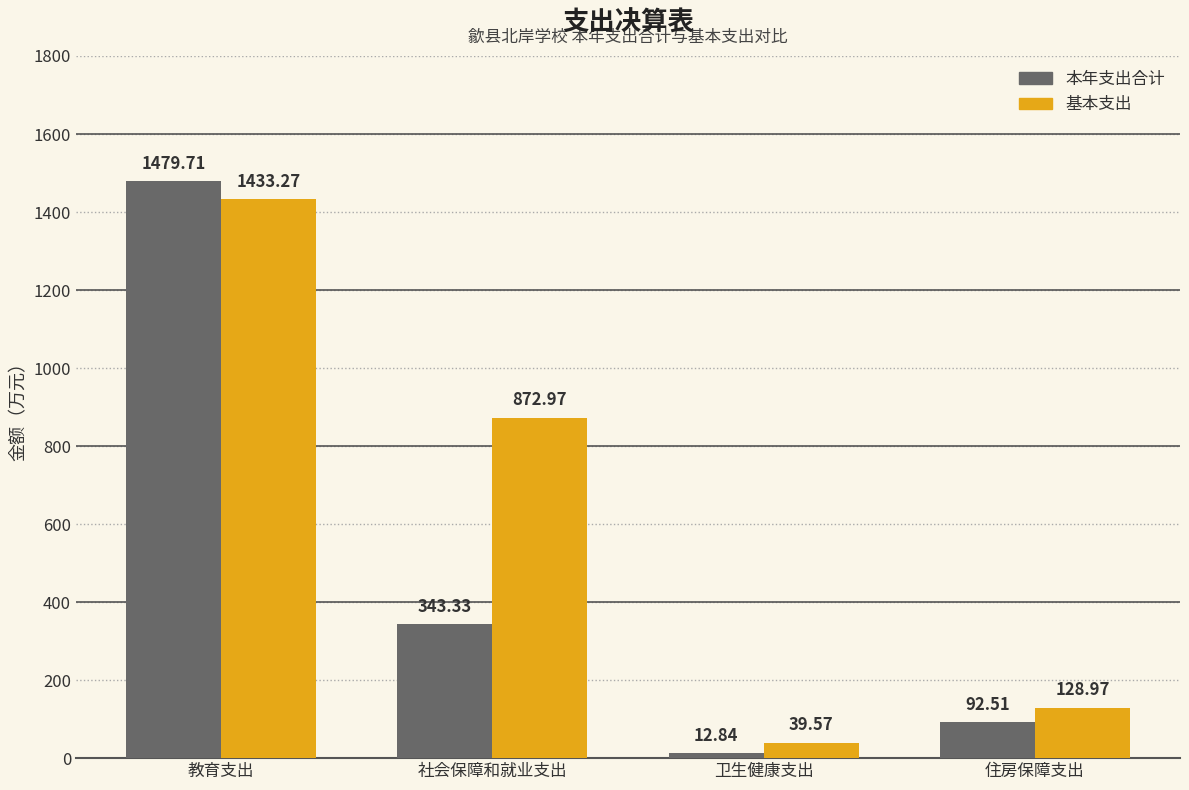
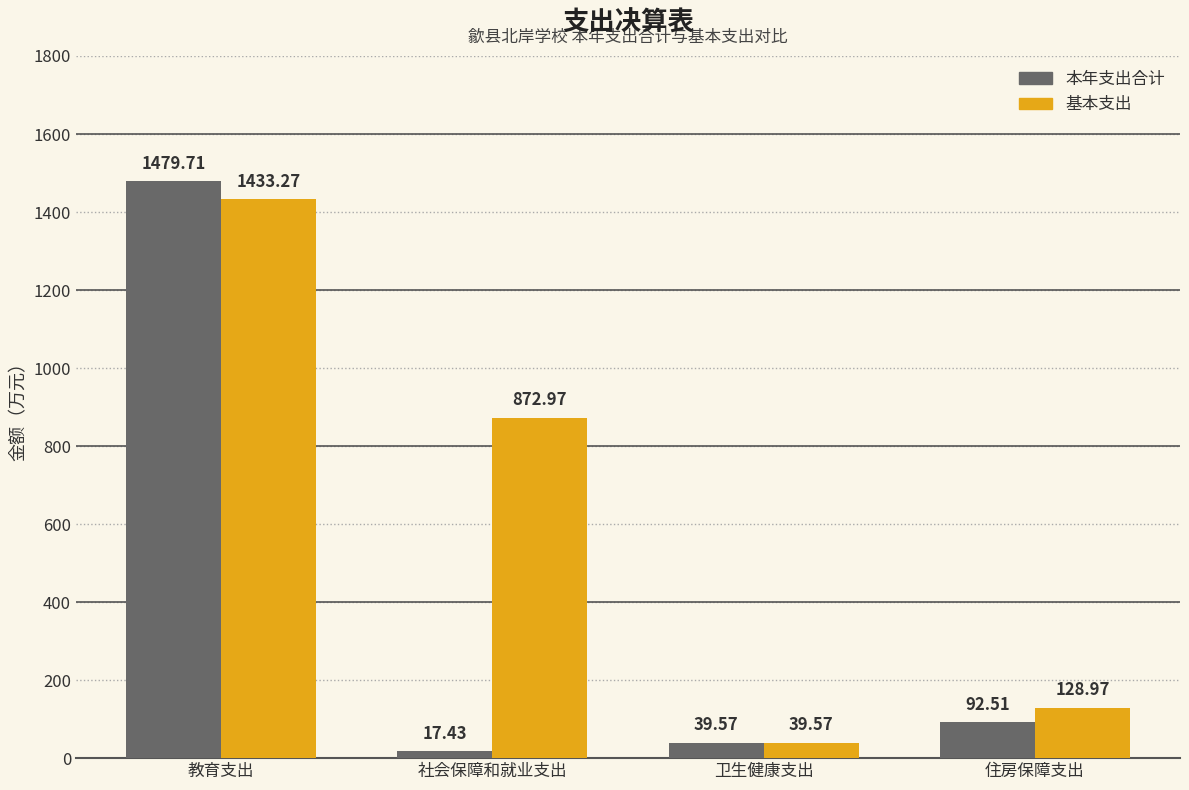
  {
    "本年支出合计": {
      "教育支出": 1479.71,
-     "社会保障和就业支出": 343.33,
-     "卫生健康支出": 12.84,
+     "社会保障和就业支出": 17.43,
+     "卫生健康支出": 39.57,
      "住房保障支出": 92.51
    },
    "基本支出": {
      "教育支出": 1433.27,
      "社会保障和就业支出": 872.97,
      "卫生健康支出": 39.57,
      "住房保障支出": 128.97
    }
  }
